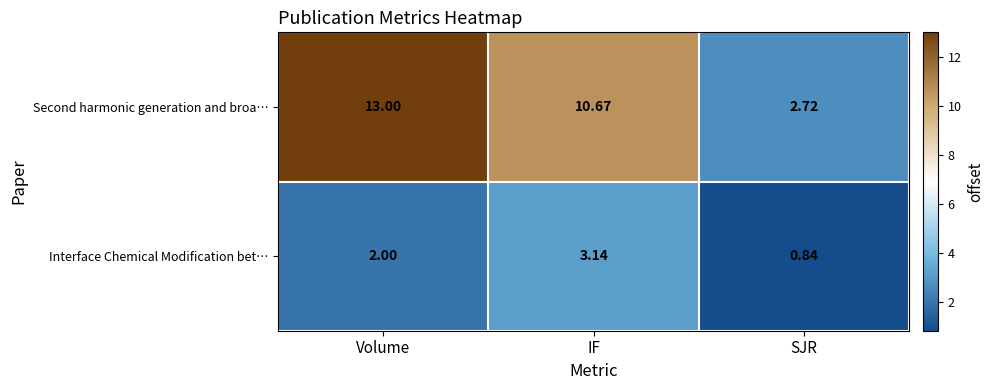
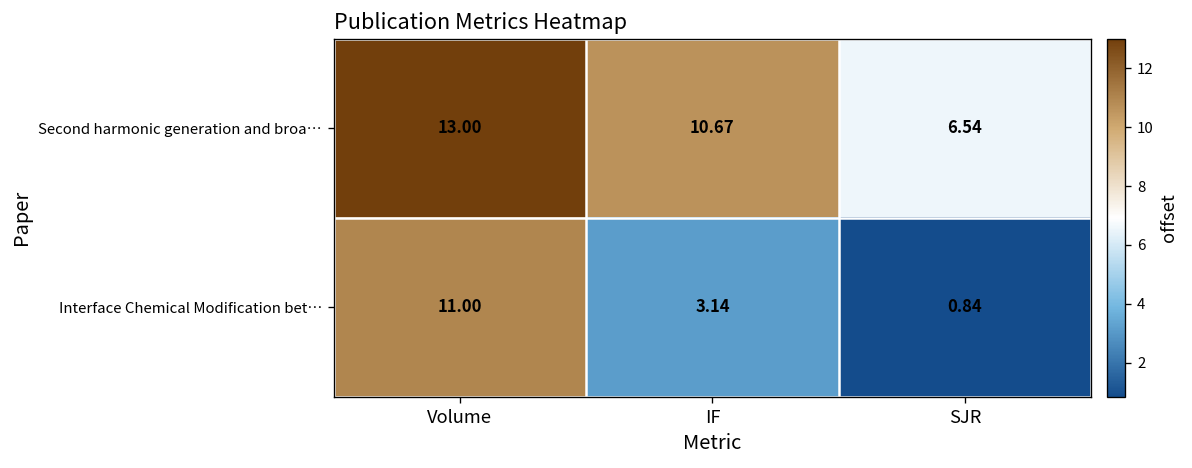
  {
    "Second harmonic generation and broa…": {
      "Volume": 13.00,
      "IF": 10.67,
-     "SJR": 2.72
+     "SJR": 6.54
    },
    "Interface Chemical Modification bet…": {
-     "Volume": 2.00,
+     "Volume": 11.00,
      "IF": 3.14,
      "SJR": 0.84
    }
  }
